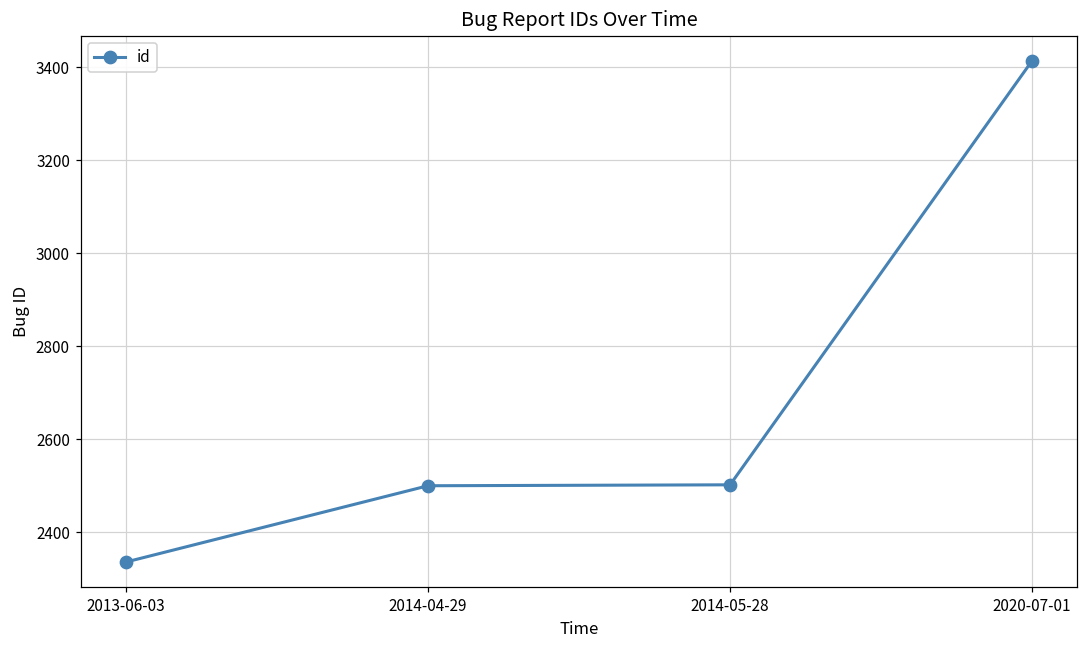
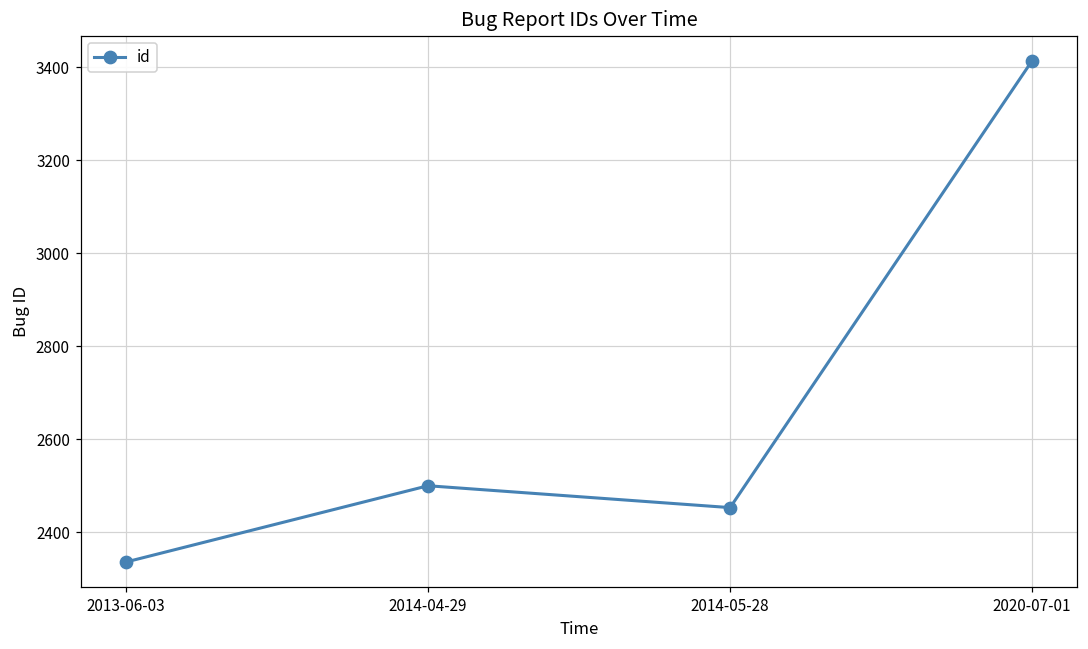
  {
    "2013-06-03": 2340,
    "2014-04-29": 2500,
-   "2014-05-28": 2500,
+   "2014-05-28": 2450,
    "2020-07-01": 3410
  }
